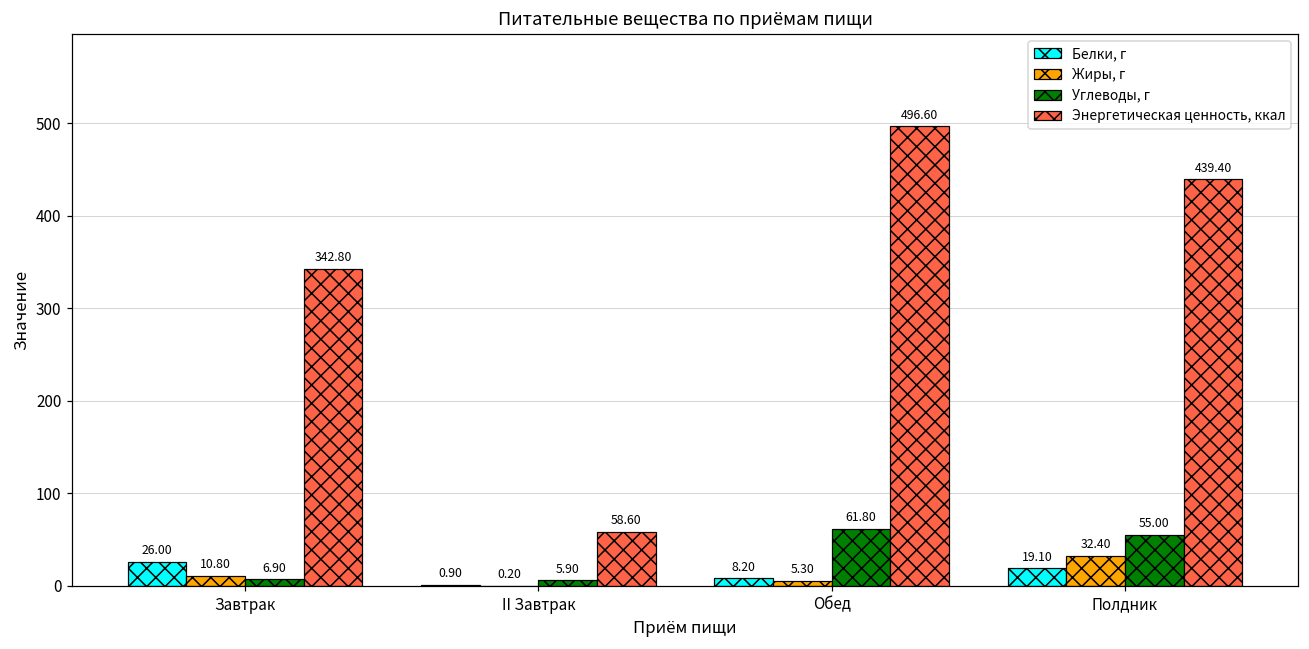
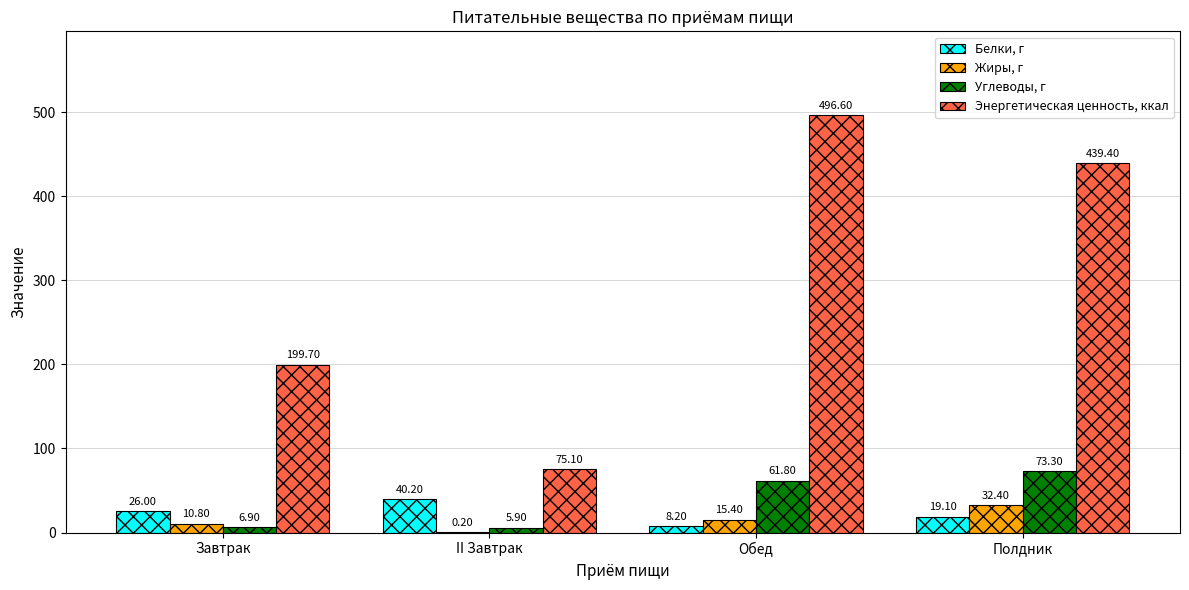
  {
    "Белки, г": {
      "Завтрак": 26.00,
-     "II Завтрак": 0.90,
+     "II Завтрак": 40.20,
      "Обед": 8.20,
      "Полдник": 19.10
    },
    "Жиры, г": {
      "Завтрак": 10.80,
      "II Завтрак": 0.20,
-     "Обед": 5.30,
+     "Обед": 15.40,
      "Полдник": 32.40
    },
    "Углеводы, г": {
      "Завтрак": 6.90,
      "II Завтрак": 5.90,
      "Обед": 61.80,
-     "Полдник": 55.00
+     "Полдник": 73.30
    },
    "Энергетическая ценность, ккал": {
-     "Завтрак": 342.80,
-     "II Завтрак": 58.60,
+     "Завтрак": 199.70,
+     "II Завтрак": 75.10,
      "Обед": 496.60,
      "Полдник": 439.40
    }
  }
